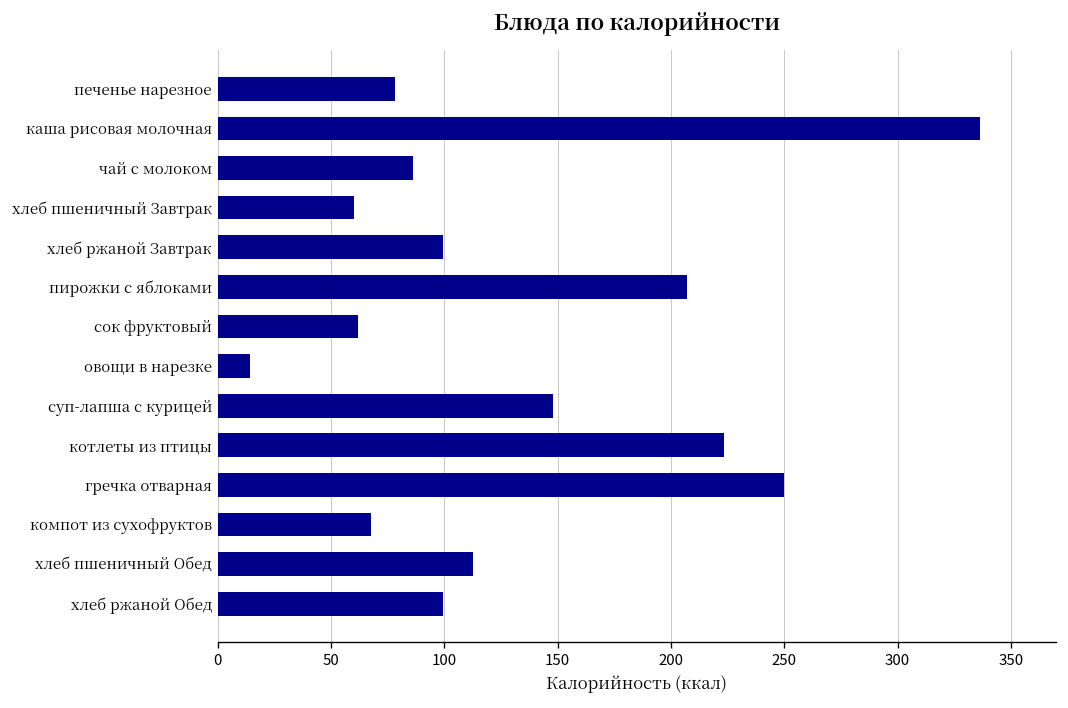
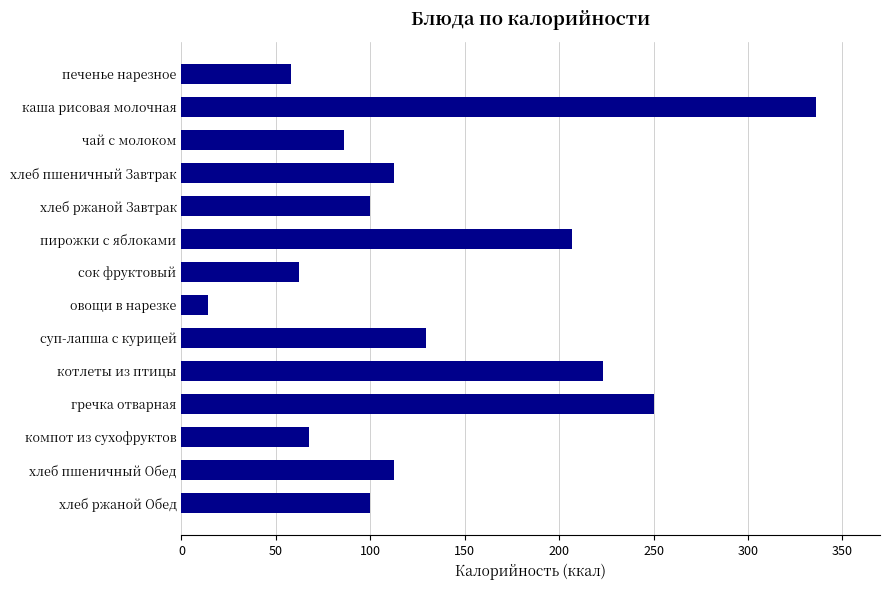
  {
-   "печенье нарезное": 78,
+   "печенье нарезное": 58,
    "каша рисовая молочная": 336,
    "чай с молоком": 86,
-   "хлеб пшеничный Завтрак": 60,
+   "хлеб пшеничный Завтрак": 113,
    "хлеб ржаной Завтрак": 100,
    "пирожки с яблоками": 207,
    "сок фруктовый": 62,
    "овощи в нарезке": 14,
-   "суп-лапша с курицей": 148,
+   "суп-лапша с курицей": 130,
    "котлеты из птицы": 223,
    "гречка отварная": 250,
    "компот из сухофруктов": 68,
    "хлеб пшеничный Обед": 113,
    "хлеб ржаной Обед": 100
  }
